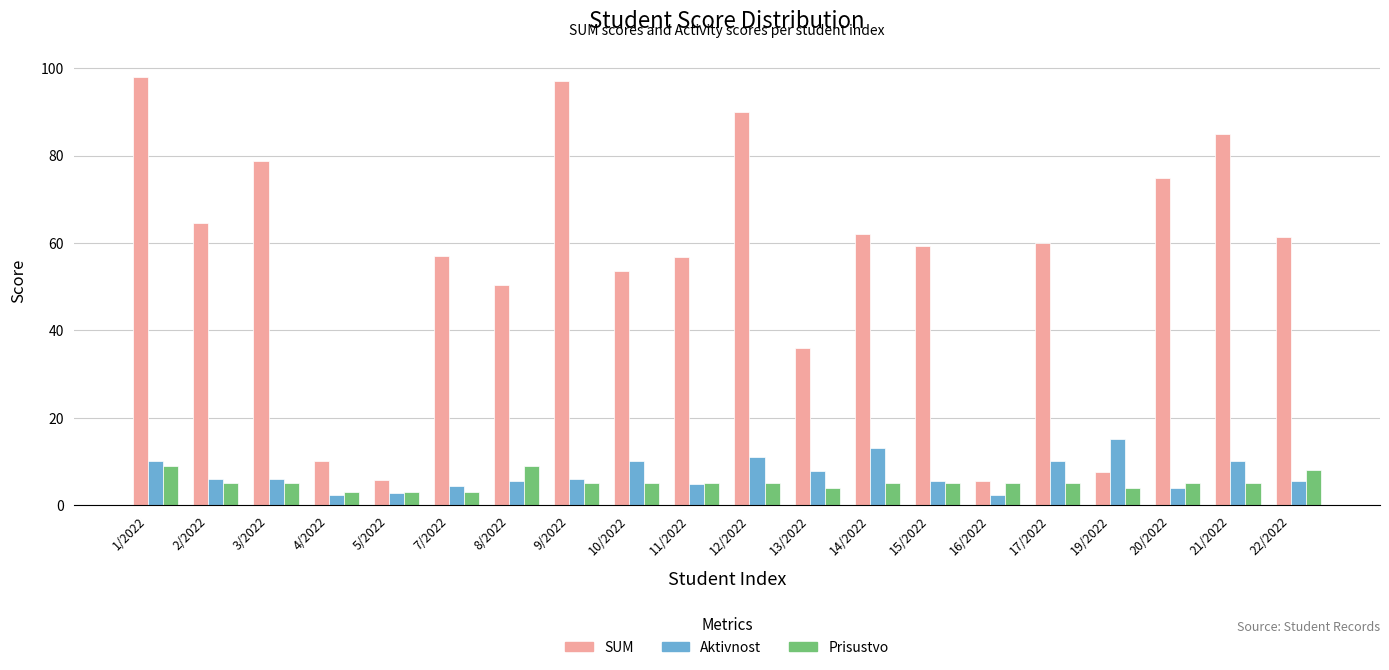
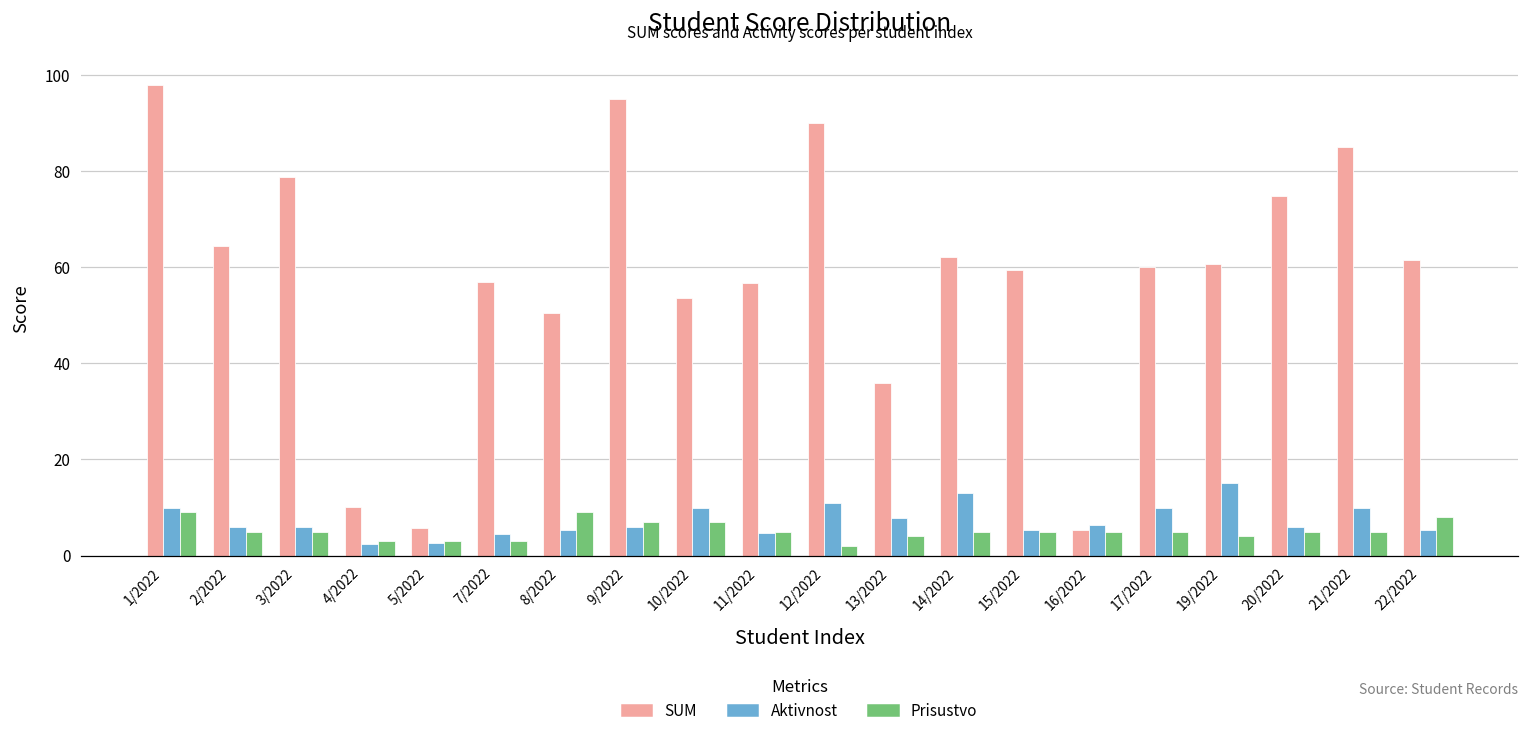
  {
    "SUM": {
      "1/2022": 98,
      "2/2022": 65,
      "3/2022": 79,
      "4/2022": 10,
      "5/2022": 6,
      "7/2022": 57,
      "8/2022": 50,
-     "9/2022": 97,
+     "9/2022": 95,
      "10/2022": 54,
      "11/2022": 57,
      "12/2022": 90,
      "13/2022": 36,
      "14/2022": 62,
      "15/2022": 59,
      "16/2022": 5,
      "17/2022": 60,
-     "19/2022": 8,
+     "19/2022": 61,
      "20/2022": 75,
      "21/2022": 85,
      "22/2022": 61
    },
    "Aktivnost": {
      "1/2022": 10,
      "2/2022": 6,
      "3/2022": 6,
      "4/2022": 2,
      "5/2022": 3,
      "7/2022": 4,
      "8/2022": 5,
      "9/2022": 6,
      "10/2022": 10,
      "11/2022": 5,
      "12/2022": 11,
      "13/2022": 8,
      "14/2022": 13,
      "15/2022": 5,
-     "16/2022": 2,
+     "16/2022": 6,
      "17/2022": 10,
      "19/2022": 15,
-     "20/2022": 4,
+     "20/2022": 6,
      "21/2022": 10,
      "22/2022": 5
    },
    "Prisustvo": {
      "1/2022": 9,
      "2/2022": 5,
      "3/2022": 5,
      "4/2022": 3,
      "5/2022": 3,
      "7/2022": 3,
      "8/2022": 9,
-     "9/2022": 5,
-     "10/2022": 5,
+     "9/2022": 7,
+     "10/2022": 7,
      "11/2022": 5,
-     "12/2022": 5,
+     "12/2022": 2,
      "13/2022": 4,
      "14/2022": 5,
      "15/2022": 5,
      "16/2022": 5,
      "17/2022": 5,
      "19/2022": 4,
      "20/2022": 5,
      "21/2022": 5,
      "22/2022": 8
    }
  }
